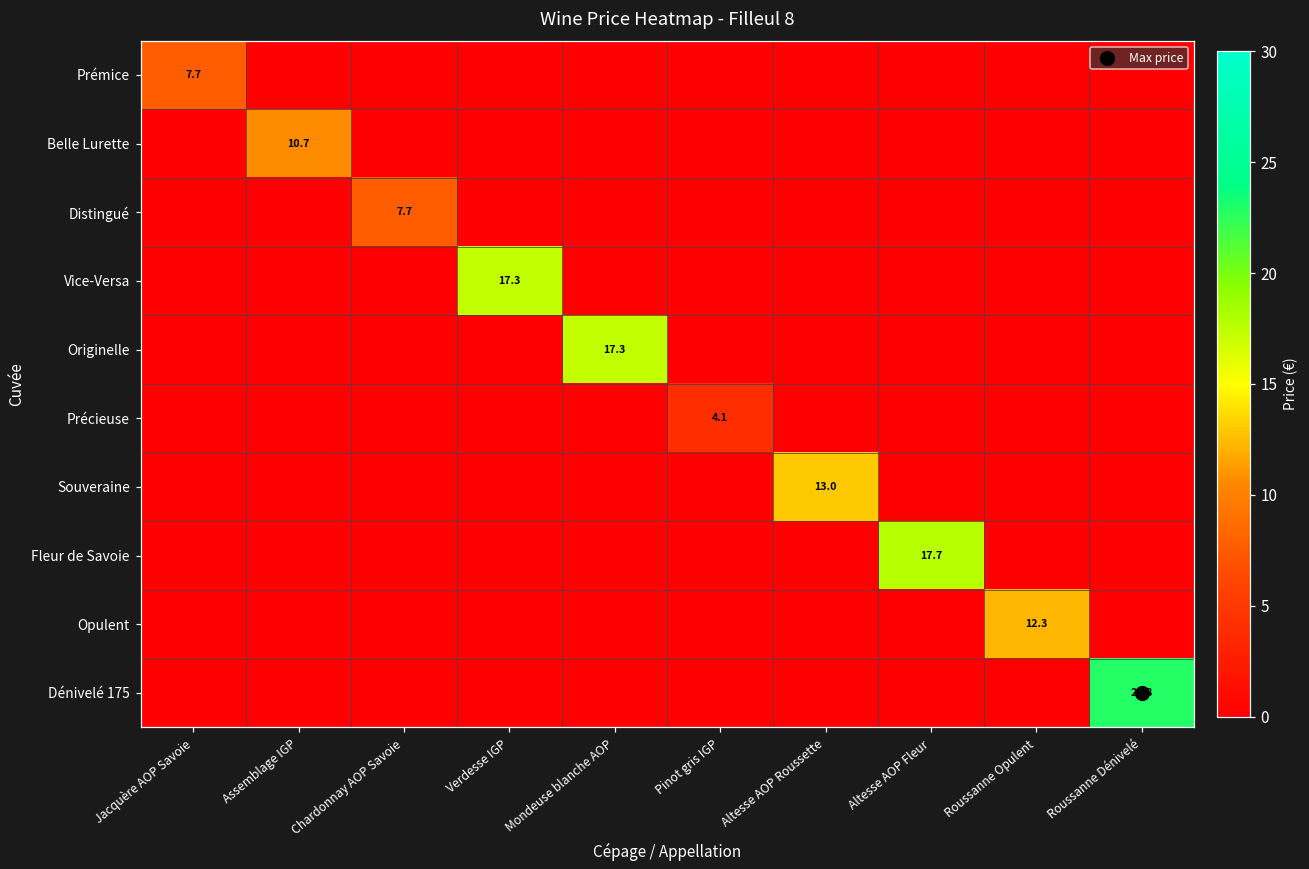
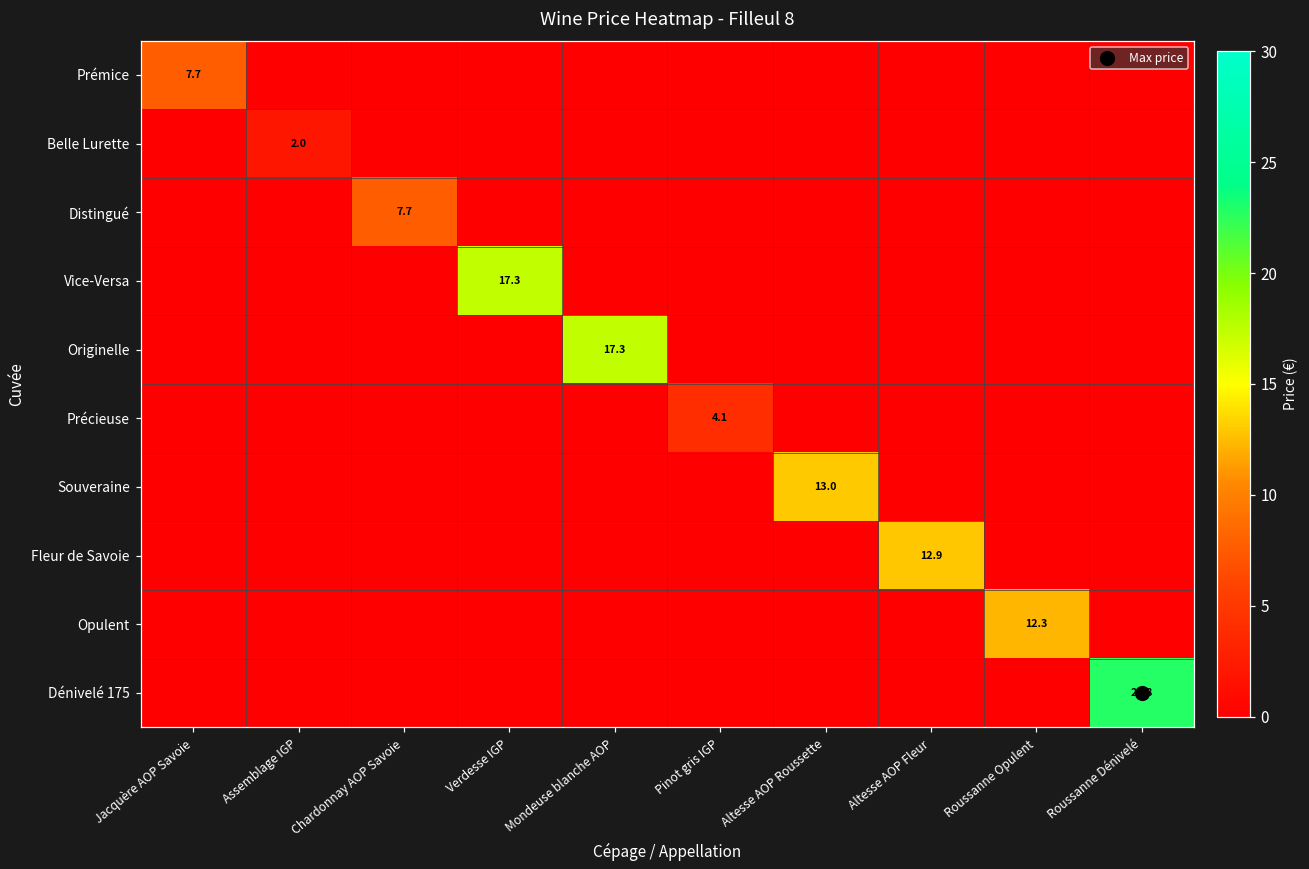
  {
    "Prémice": {
      "Jacquère AOP Savoie": 7.7
    },
    "Belle Lurette": {
-     "Assemblage IGP": 10.7
+     "Assemblage IGP": 2.0
    },
    "Distingué": {
      "Chardonnay AOP Savoie": 7.7
    },
    "Vice-Versa": {
      "Verdesse IGP": 17.3
    },
    "Originelle": {
      "Mondeuse blanche AOP": 17.3
    },
    "Précieuse": {
      "Pinot gris IGP": 4.1
    },
    "Souveraine": {
      "Altesse AOP Roussette": 13.0
    },
    "Fleur de Savoie": {
-     "Altesse AOP Fleur": 17.7
+     "Altesse AOP Fleur": 12.9
    },
    "Opulent": {
      "Roussanne Opulent": 12.3
    }
  }
